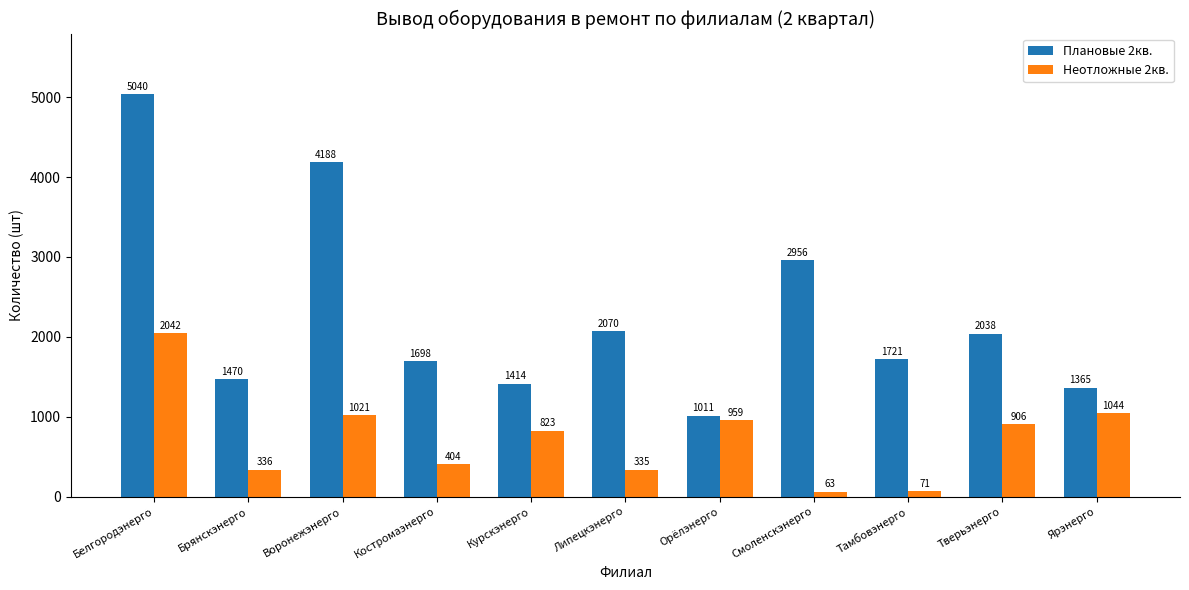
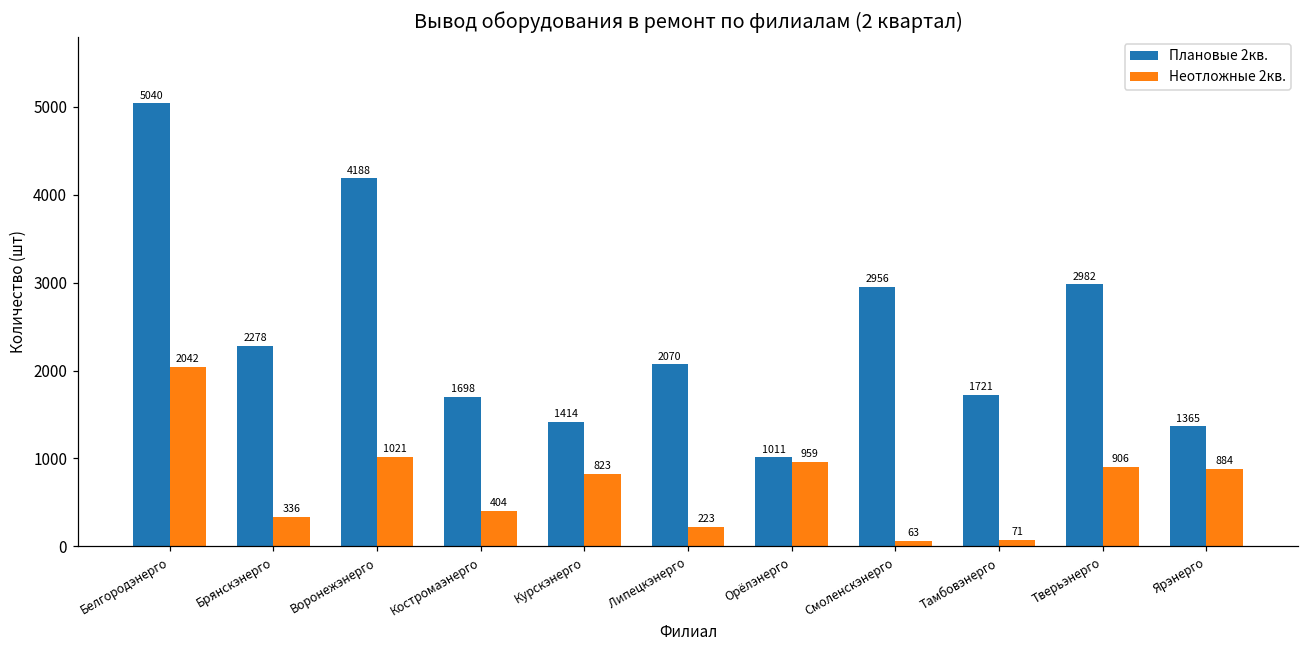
  {
    "Плановые 2кв.": {
      "Белгородэнерго": 5040,
-     "Брянскэнерго": 1470,
+     "Брянскэнерго": 2278,
      "Воронежэнерго": 4188,
      "Костромаэнерго": 1698,
      "Курскэнерго": 1414,
      "Липецкэнерго": 2070,
      "Орёлэнерго": 1011,
      "Смоленскэнерго": 2956,
      "Тамбовэнерго": 1721,
-     "Тверьэнерго": 2038,
+     "Тверьэнерго": 2982,
      "Ярэнерго": 1365
    },
    "Неотложные 2кв.": {
      "Белгородэнерго": 2042,
      "Брянскэнерго": 336,
      "Воронежэнерго": 1021,
      "Костромаэнерго": 404,
      "Курскэнерго": 823,
-     "Липецкэнерго": 335,
+     "Липецкэнерго": 223,
      "Орёлэнерго": 959,
      "Смоленскэнерго": 63,
      "Тамбовэнерго": 71,
      "Тверьэнерго": 906,
-     "Ярэнерго": 1044
+     "Ярэнерго": 884
    }
  }
